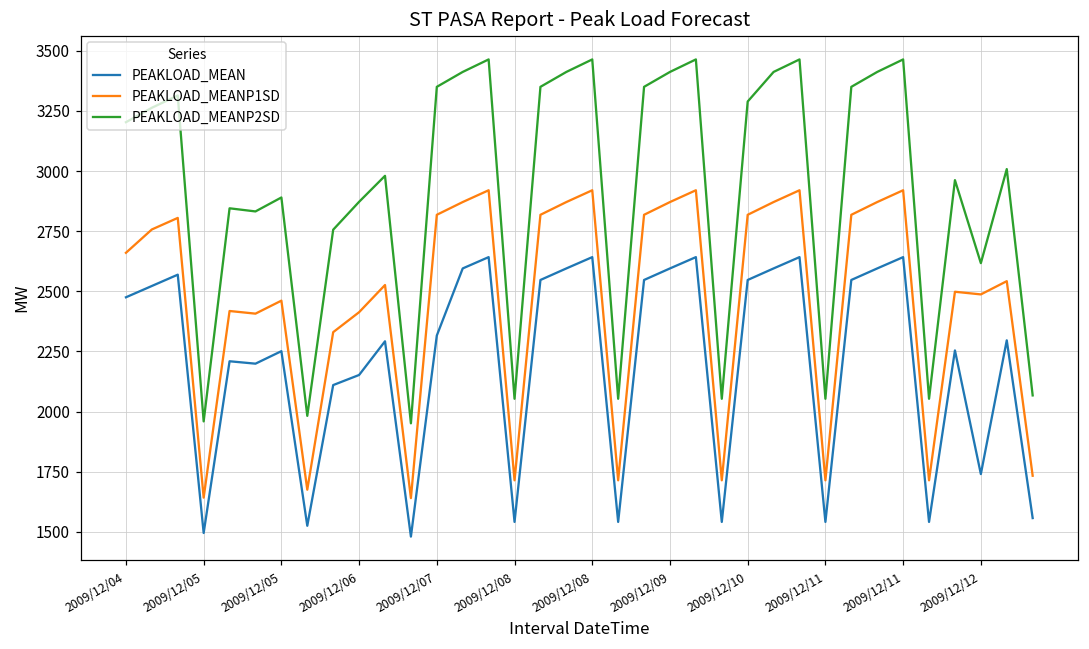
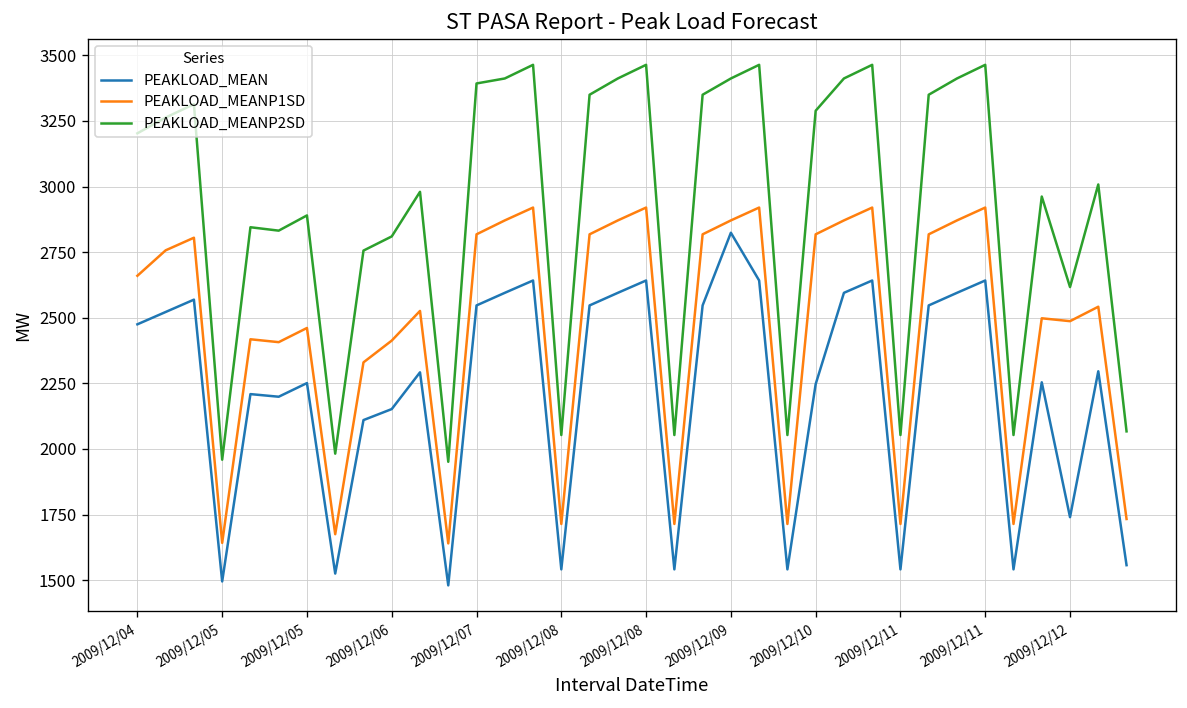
  {
    "PEAKLOAD_MEAN": {
      "2009/12/04": 2480,
      "2009/12/06": 2150,
-     "2009/12/07": 2320,
-     "2009/12/09": 2600,
-     "2009/12/10": 2550,
+     "2009/12/07": 2550,
+     "2009/12/09": 2820,
+     "2009/12/10": 2250,
      "2009/12/12": 1740
    },
    "PEAKLOAD_MEANP1SD": {
      "2009/12/04": 2660,
      "2009/12/06": 2410,
      "2009/12/07": 2820,
      "2009/12/09": 2870,
      "2009/12/10": 2820,
      "2009/12/12": 2490
    },
    "PEAKLOAD_MEANP2SD": {
-     "2009/12/06": 2870,
-     "2009/12/07": 3350,
+     "2009/12/06": 2810,
+     "2009/12/07": 3390,
      "2009/12/09": 3410,
      "2009/12/10": 3290,
      "2009/12/12": 2620
    }
  }
